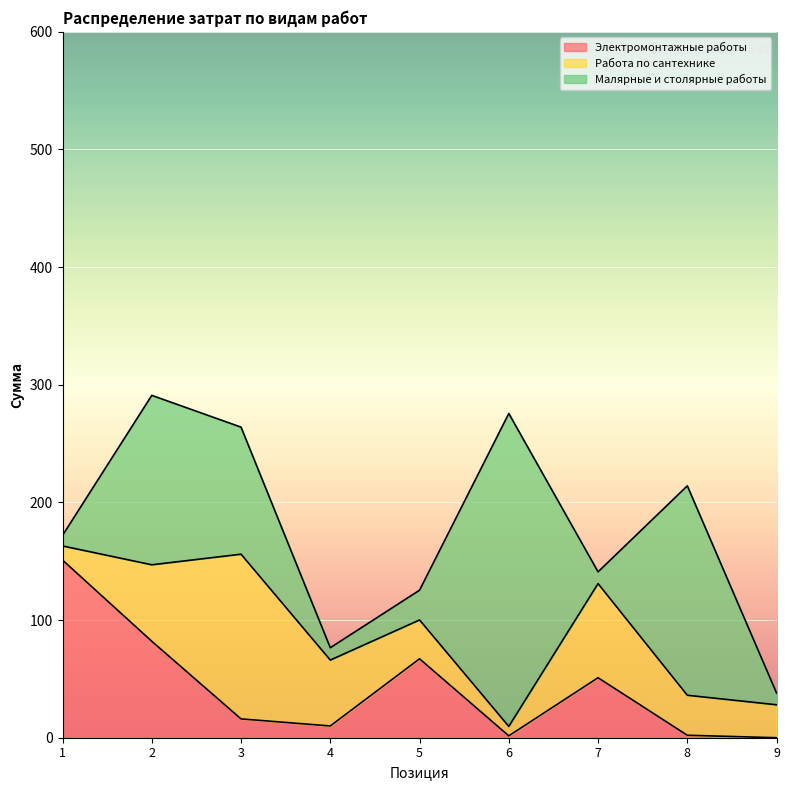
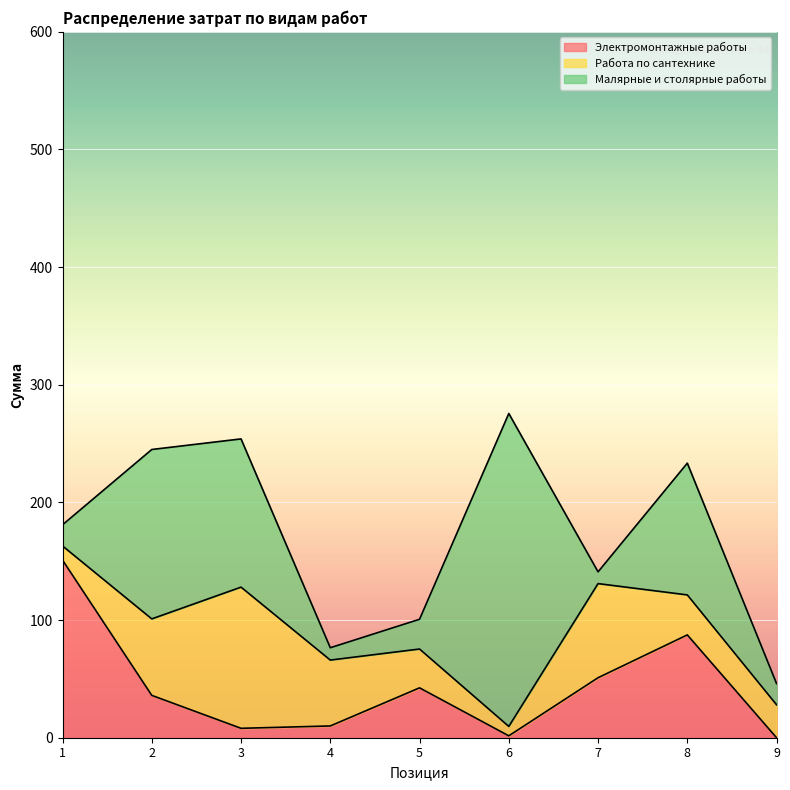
  {
    "Электромонтажные работы": {
      "1": 151,
-     "2": 82,
-     "3": 16,
+     "2": 36,
+     "3": 8,
      "4": 10,
-     "5": 67,
+     "5": 42,
      "6": 2,
      "7": 51,
-     "8": 2,
+     "8": 87,
      "9": 0
    },
    "Работа по сантехнике": {
      "1": 12,
      "2": 65,
-     "3": 140,
+     "3": 120,
      "4": 56,
      "5": 33,
      "6": 8,
      "7": 80,
      "8": 34,
      "9": 28
    },
    "Малярные и столярные работы": {
-     "1": 9,
+     "1": 18,
      "2": 144,
-     "3": 108,
+     "3": 126,
      "4": 10,
      "5": 25,
      "6": 266,
      "7": 10,
-     "8": 178,
-     "9": 10
+     "8": 112,
+     "9": 18
    }
  }
